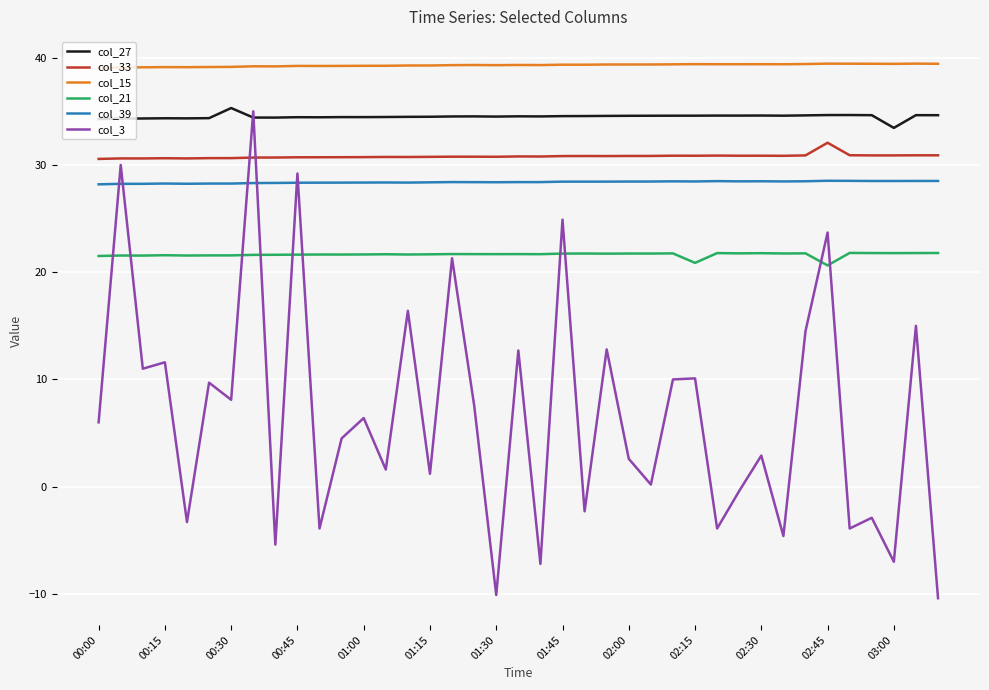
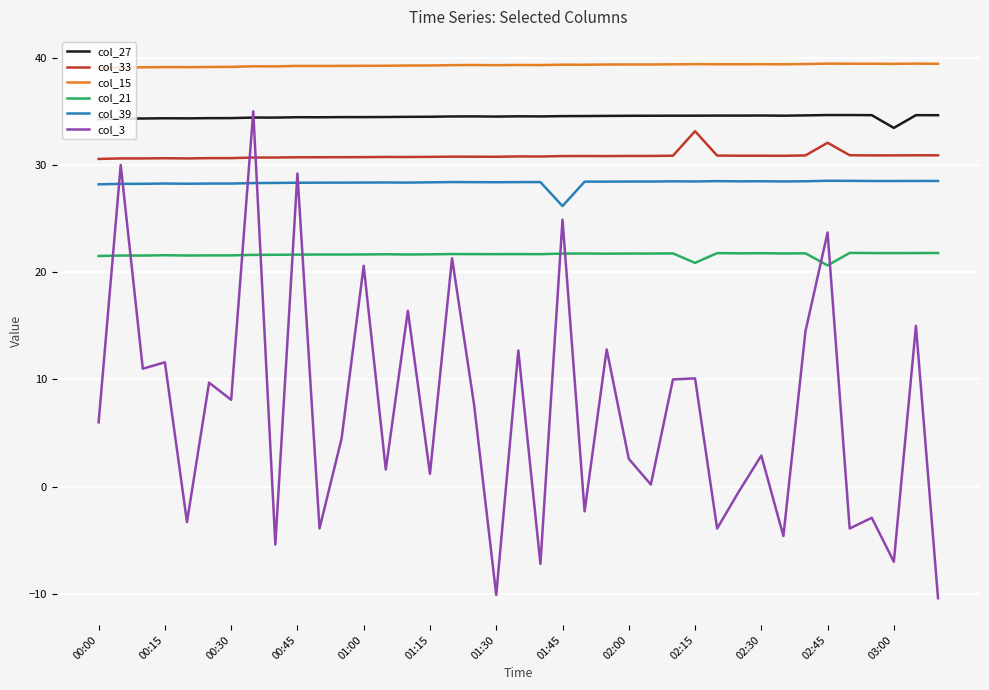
  {
    "col_27": {
      "00:15": 34.4,
-     "00:30": 35.3,
+     "00:30": 34.4,
      "00:45": 34.5,
      "01:00": 34.5,
      "01:15": 34.5,
      "01:30": 34.5,
      "01:45": 34.6,
      "02:00": 34.6,
      "02:15": 34.6,
      "02:30": 34.6,
      "02:45": 34.7,
      "03:00": 33.5
    },
    "col_33": {
      "00:00": 30.6,
      "00:15": 30.6,
      "00:30": 30.6,
      "00:45": 30.7,
      "01:00": 30.7,
      "01:15": 30.8,
      "01:30": 30.8,
      "01:45": 30.8,
      "02:00": 30.8,
-     "02:15": 30.9,
+     "02:15": 33.2,
      "02:30": 30.9,
      "02:45": 32.1,
      "03:00": 30.9
    },
    "col_15": {
      "00:15": 39.1,
      "00:30": 39.1,
      "00:45": 39.2,
      "01:00": 39.2,
      "01:15": 39.3,
      "01:30": 39.3,
      "01:45": 39.4,
      "02:00": 39.4,
      "02:15": 39.4,
      "02:30": 39.4,
      "02:45": 39.4,
      "03:00": 39.4
    },
    "col_21": {
      "00:00": 21.5,
      "00:15": 21.6,
      "00:30": 21.6,
      "00:45": 21.6,
      "01:00": 21.7,
      "01:15": 21.7,
      "01:30": 21.7,
      "01:45": 21.7,
      "02:00": 21.7,
      "02:15": 20.9,
      "02:30": 21.8,
      "02:45": 20.6,
      "03:00": 21.8
    },
    "col_39": {
      "00:00": 28.2,
      "00:15": 28.3,
      "00:30": 28.3,
      "00:45": 28.3,
      "01:00": 28.4,
      "01:15": 28.4,
      "01:30": 28.4,
-     "01:45": 28.4,
+     "01:45": 26.2,
      "02:00": 28.5,
      "02:15": 28.5,
      "02:30": 28.5,
      "02:45": 28.5,
      "03:00": 28.5
    },
    "col_3": {
      "00:00": 6.0,
      "00:15": 11.6,
      "00:30": 8.1,
      "00:45": 29.2,
-     "01:00": 6.4,
+     "01:00": 20.6,
      "01:15": 1.2,
      "01:30": -10.1,
      "01:45": 24.9,
      "02:00": 2.6,
      "02:15": 10.1,
      "02:30": 2.9,
      "02:45": 23.7,
      "03:00": -7.0
    }
  }
